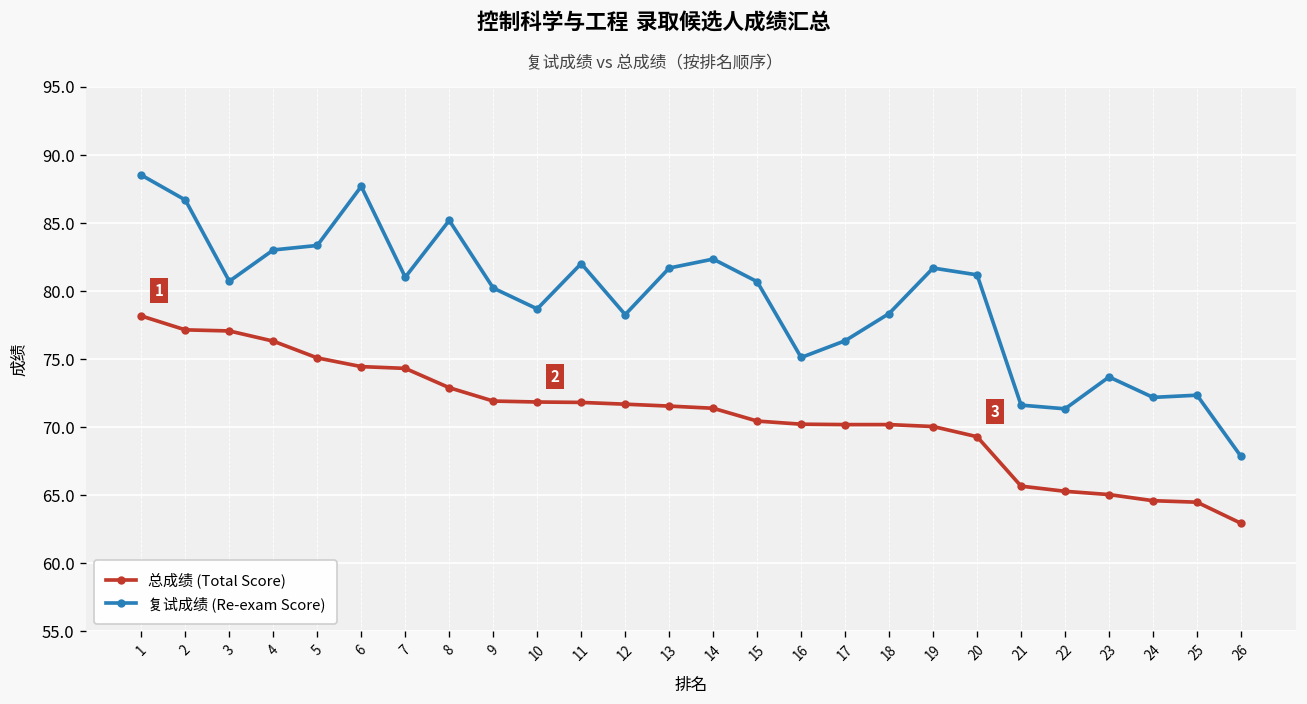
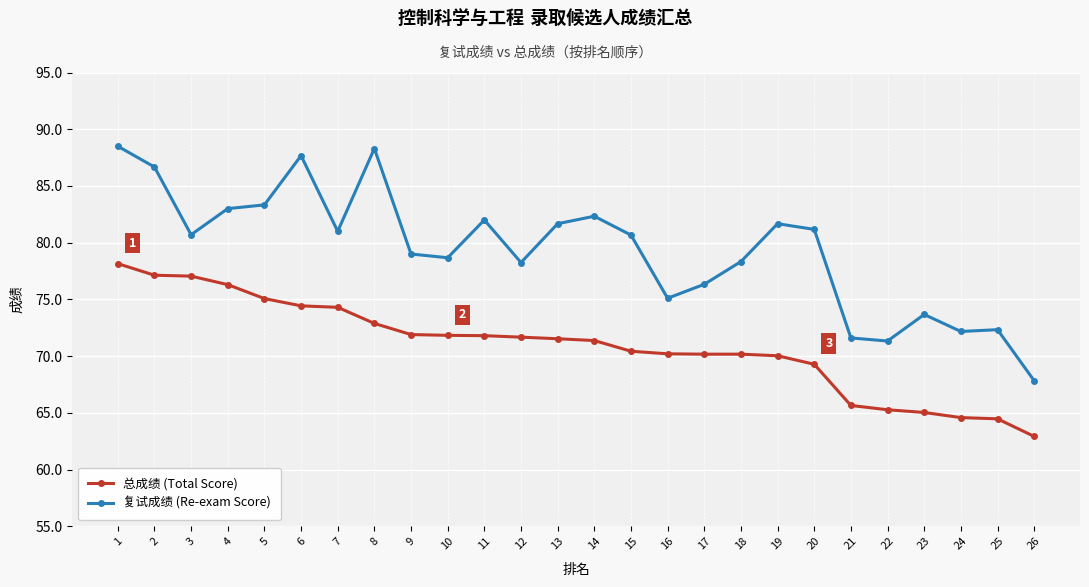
  {
    "总成绩 (Total Score)": {
      "2": 77.1,
      "3": 77.1,
      "4": 76.3,
      "5": 75.1,
      "6": 74.4,
      "7": 74.3,
      "8": 72.9,
      "9": 71.9,
      "11": 71.8,
      "12": 71.7,
      "13": 71.5,
      "14": 71.4,
      "15": 70.4,
      "16": 70.2,
      "17": 70.2,
      "18": 70.2,
      "19": 70.0,
      "21": 65.7,
      "22": 65.3,
      "23": 65.0,
      "24": 64.6,
      "25": 64.5,
      "26": 62.9
    },
    "复试成绩 (Re-exam Score)": {
      "1": 88.5,
      "2": 86.7,
      "3": 80.7,
      "4": 83.0,
      "5": 83.3,
      "6": 87.7,
      "7": 81.0,
-     "8": 85.2,
-     "9": 80.2,
+     "8": 88.3,
+     "9": 79.0,
      "10": 78.7,
      "11": 82.0,
      "12": 78.3,
      "13": 81.7,
      "14": 82.3,
      "15": 80.7,
      "16": 75.1,
      "17": 76.3,
      "18": 78.3,
      "19": 81.7,
      "20": 81.2,
      "22": 71.3,
      "23": 73.7,
      "24": 72.2,
      "25": 72.3,
      "26": 67.8
    }
  }
